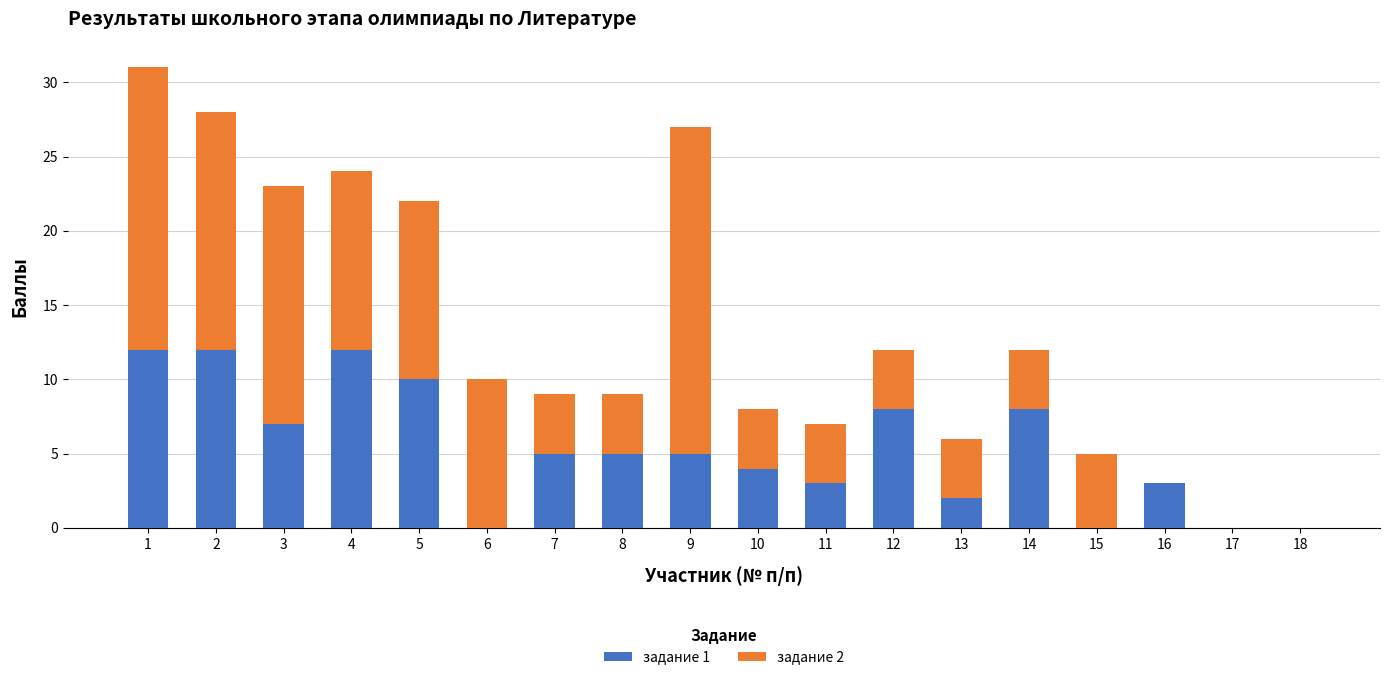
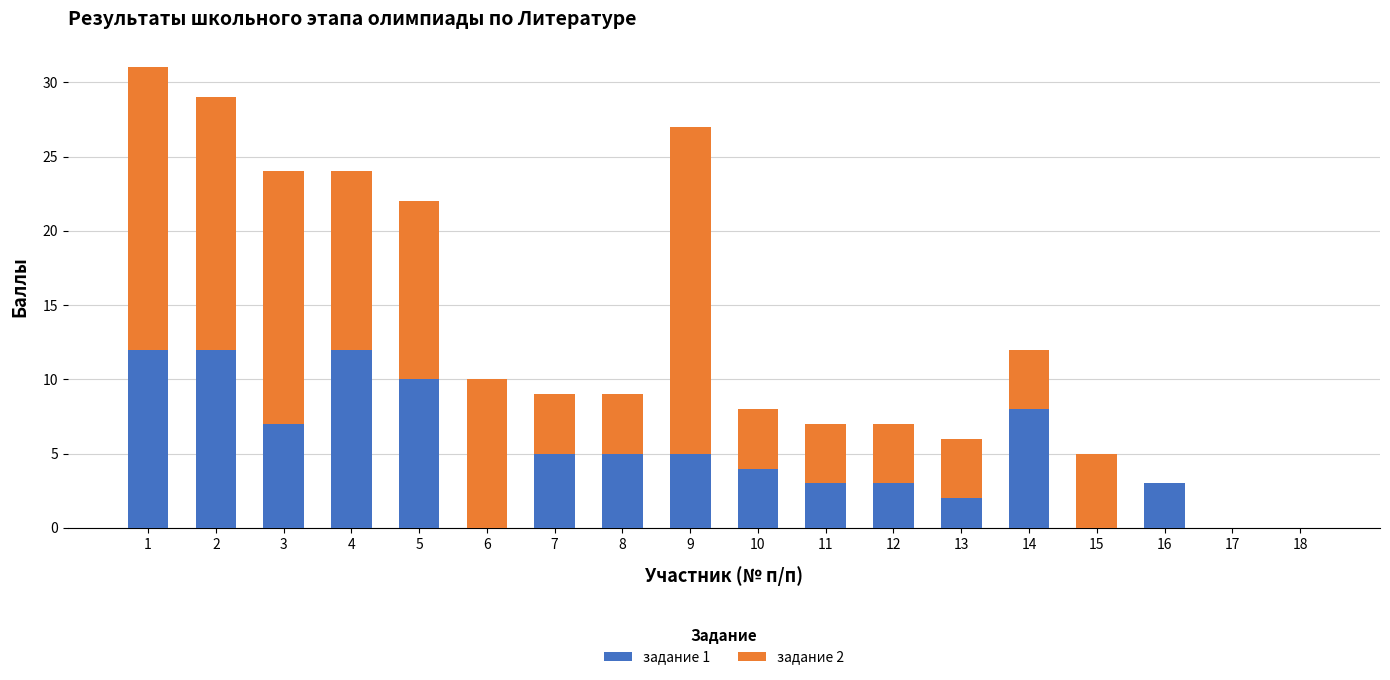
  {
    "задание 1": {
      "1": 12,
      "2": 12,
      "3": 7,
      "4": 12,
      "5": 10,
      "6": 0,
      "7": 5,
      "8": 5,
      "9": 5,
      "10": 4,
      "11": 3,
-     "12": 8,
+     "12": 3,
      "13": 2,
      "14": 8,
      "15": 0,
      "16": 3,
      "17": 0,
      "18": 0
    },
    "задание 2": {
      "1": 19,
-     "2": 16,
-     "3": 16,
+     "2": 17,
+     "3": 17,
      "4": 12,
      "5": 12,
      "6": 10,
      "7": 4,
      "8": 4,
      "9": 22,
      "10": 4,
      "11": 4,
      "12": 4,
      "13": 4,
      "14": 4,
      "15": 5,
      "16": 0,
      "17": 0,
      "18": 0
    }
  }
